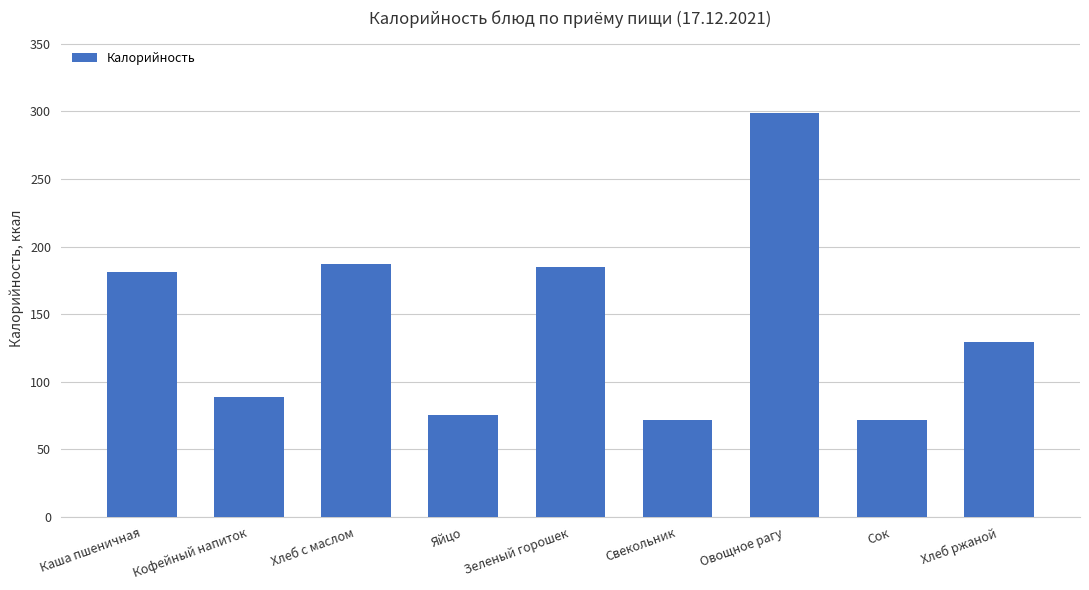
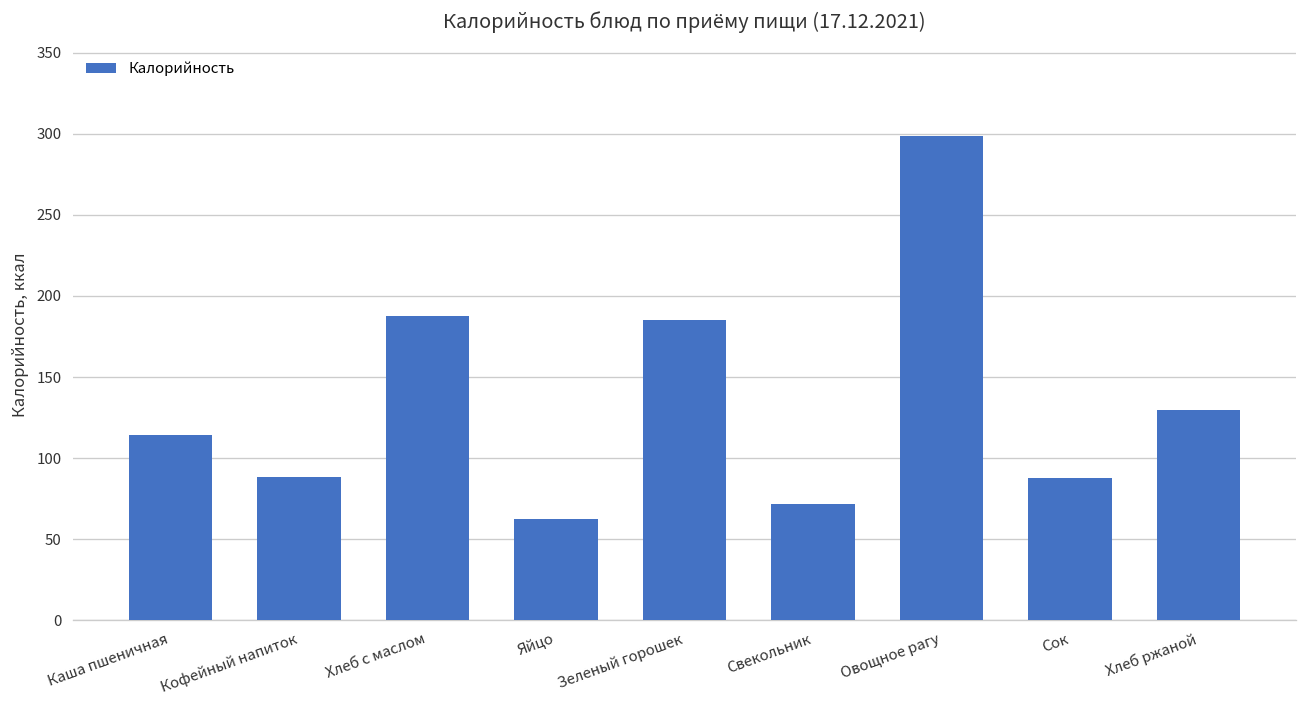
  {
-   "Каша пшеничная": 181,
+   "Каша пшеничная": 115,
    "Кофейный напиток": 89,
    "Хлеб с маслом": 188,
-   "Яйцо": 76,
+   "Яйцо": 63,
    "Зеленый горошек": 185,
    "Свекольник": 72,
    "Овощное рагу": 299,
-   "Сок": 72,
+   "Сок": 88,
    "Хлеб ржаной": 130
  }
